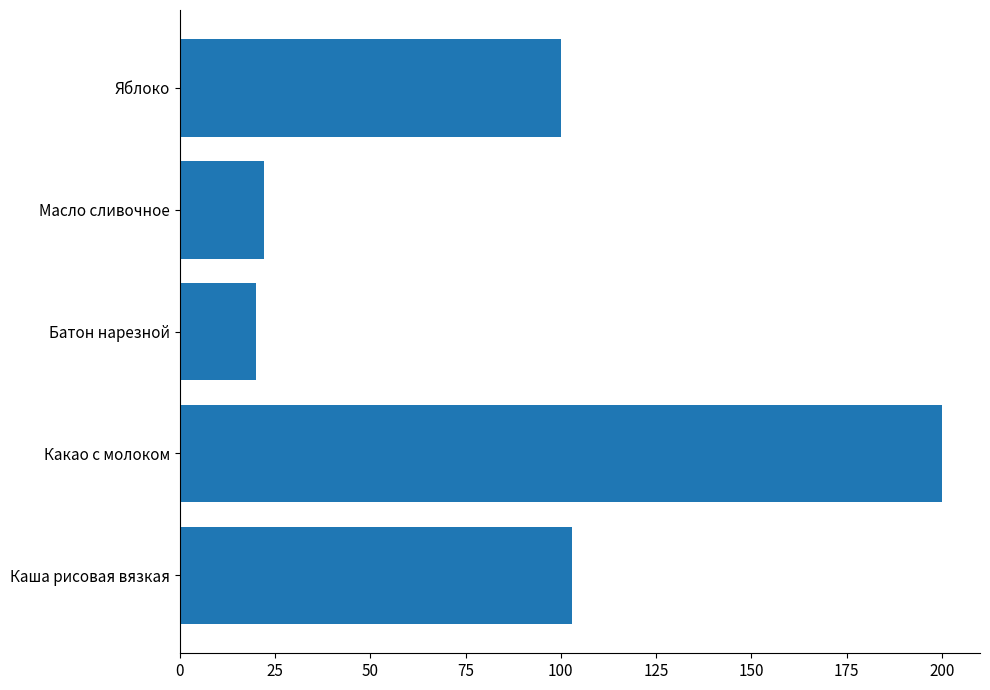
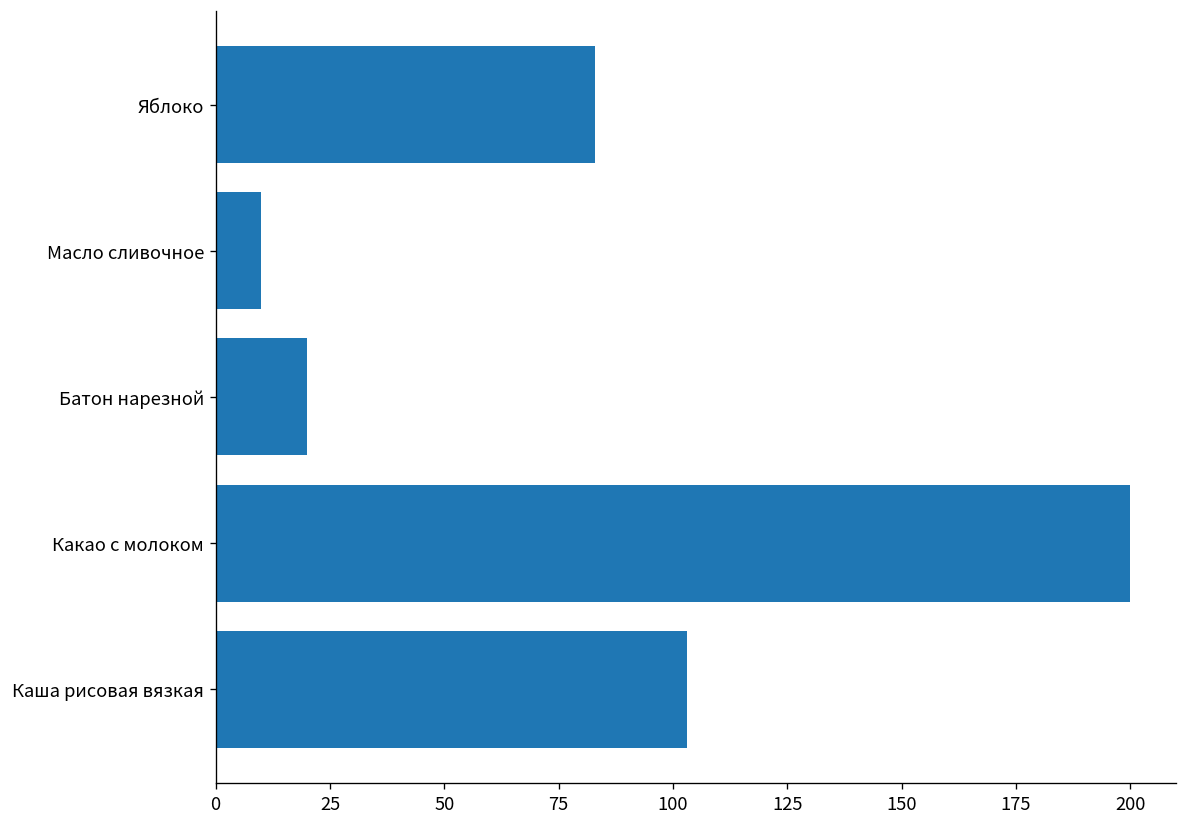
  {
-   "Яблоко": 100,
-   "Масло сливочное": 22,
+   "Яблоко": 83,
+   "Масло сливочное": 10,
    "Батон нарезной": 20,
    "Какао с молоком": 200,
    "Каша рисовая вязкая": 103
  }
